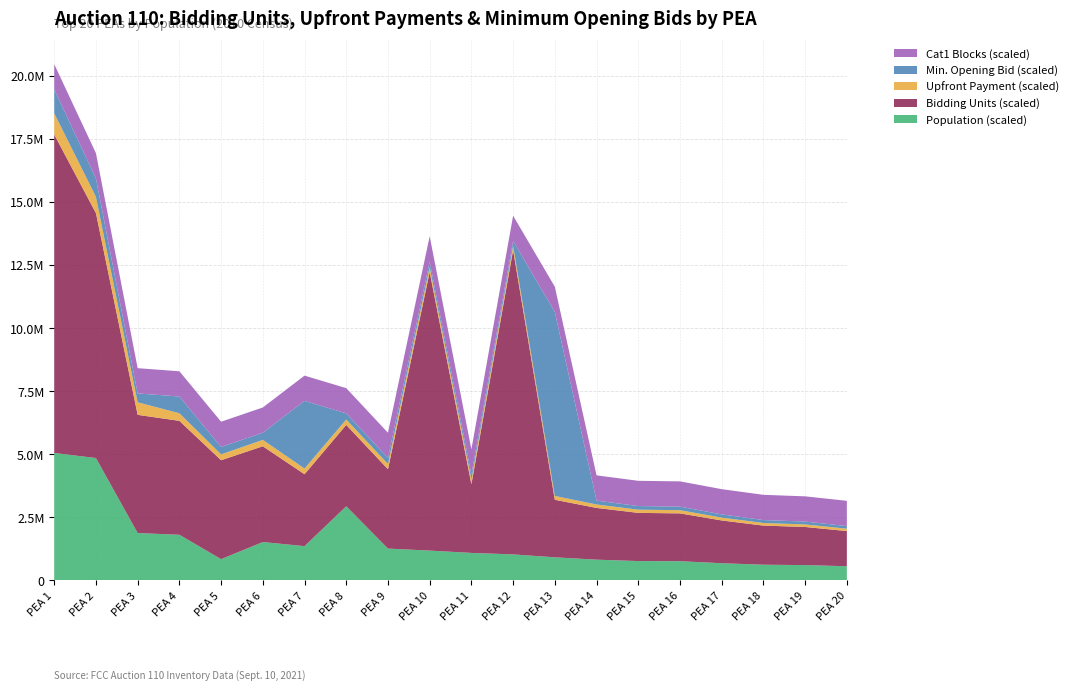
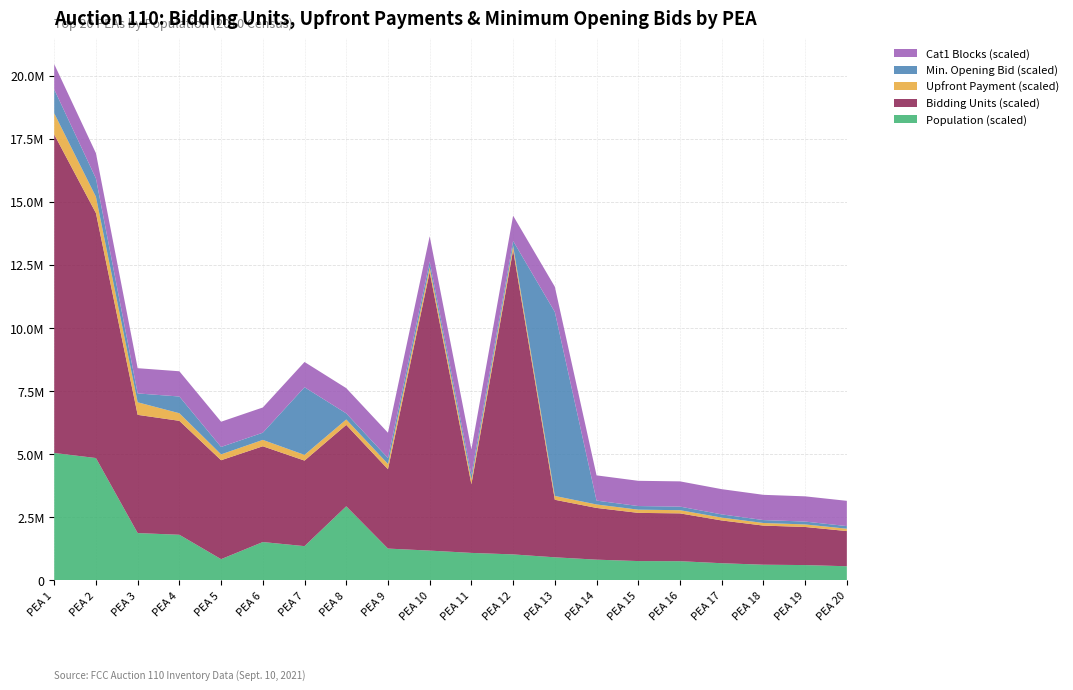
  {
    "Population (scaled)": {
      "PEA 1": 5000000,
      "PEA 2": 4800000,
      "PEA 3": 1900000,
      "PEA 4": 1800000,
      "PEA 5": 800000,
      "PEA 6": 1500000,
      "PEA 7": 1400000,
      "PEA 8": 2900000,
      "PEA 9": 1300000,
      "PEA 10": 1200000,
      "PEA 11": 1100000,
      "PEA 12": 1000000,
      "PEA 13": 900000,
      "PEA 14": 800000,
      "PEA 15": 800000,
      "PEA 16": 800000,
      "PEA 17": 700000,
      "PEA 18": 600000,
      "PEA 19": 600000,
      "PEA 20": 600000
    },
    "Bidding Units (scaled)": {
      "PEA 1": 12600000,
      "PEA 2": 9700000,
      "PEA 3": 4700000,
      "PEA 4": 4500000,
      "PEA 5": 3900000,
      "PEA 6": 3800000,
-     "PEA 7": 2800000,
+     "PEA 7": 3400000,
      "PEA 8": 3200000,
      "PEA 9": 3100000,
      "PEA 10": 11000000,
      "PEA 11": 2700000,
      "PEA 12": 12100000,
      "PEA 13": 2300000,
      "PEA 14": 2100000,
      "PEA 15": 1900000,
      "PEA 16": 1900000,
      "PEA 17": 1700000,
      "PEA 18": 1600000
    },
    "Upfront Payment (scaled)": {
      "PEA 1": 800000,
      "PEA 2": 600000,
      "PEA 3": 500000,
      "PEA 4": 300000,
      "PEA 5": 200000,
      "PEA 6": 300000,
      "PEA 7": 200000,
      "PEA 8": 200000,
      "PEA 9": 200000,
      "PEA 10": 200000,
      "PEA 11": 200000,
      "PEA 12": 200000,
      "PEA 13": 200000,
      "PEA 14": 100000,
      "PEA 15": 100000,
      "PEA 16": 100000,
      "PEA 17": 100000,
      "PEA 18": 100000
    },
    "Min. Opening Bid (scaled)": {
      "PEA 1": 900000,
      "PEA 2": 700000,
      "PEA 3": 400000,
      "PEA 4": 700000,
      "PEA 5": 300000,
      "PEA 6": 300000,
      "PEA 7": 2700000,
      "PEA 8": 200000,
      "PEA 9": 200000,
      "PEA 10": 200000,
      "PEA 11": 200000,
      "PEA 12": 200000,
      "PEA 13": 7300000,
      "PEA 14": 200000,
      "PEA 15": 100000,
      "PEA 16": 100000,
      "PEA 17": 100000,
      "PEA 18": 100000,
      "PEA 19": 100000,
      "PEA 20": 100000
    },
    "Cat1 Blocks (scaled)": {
      "PEA 1": 1000000,
      "PEA 2": 1000000,
      "PEA 3": 1000000,
      "PEA 4": 1000000,
      "PEA 5": 1000000,
      "PEA 6": 1000000,
      "PEA 7": 1000000,
      "PEA 8": 1000000,
      "PEA 9": 1000000,
      "PEA 10": 1000000,
      "PEA 11": 1000000,
      "PEA 12": 1000000,
      "PEA 13": 1000000,
      "PEA 14": 1000000,
      "PEA 15": 1000000,
      "PEA 16": 1000000,
      "PEA 17": 1000000,
      "PEA 18": 1000000,
      "PEA 19": 1000000,
      "PEA 20": 1000000
    }
  }
